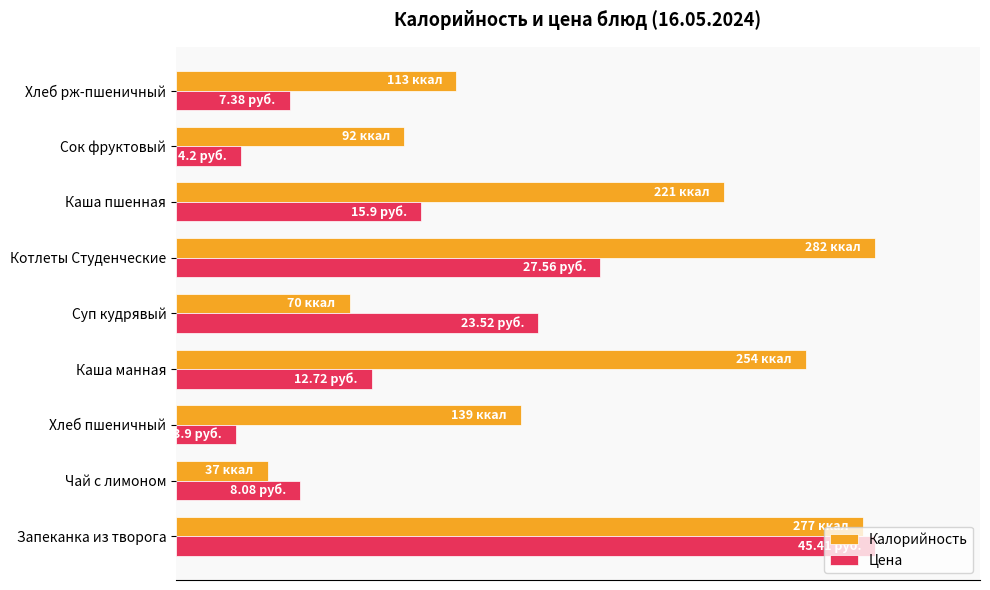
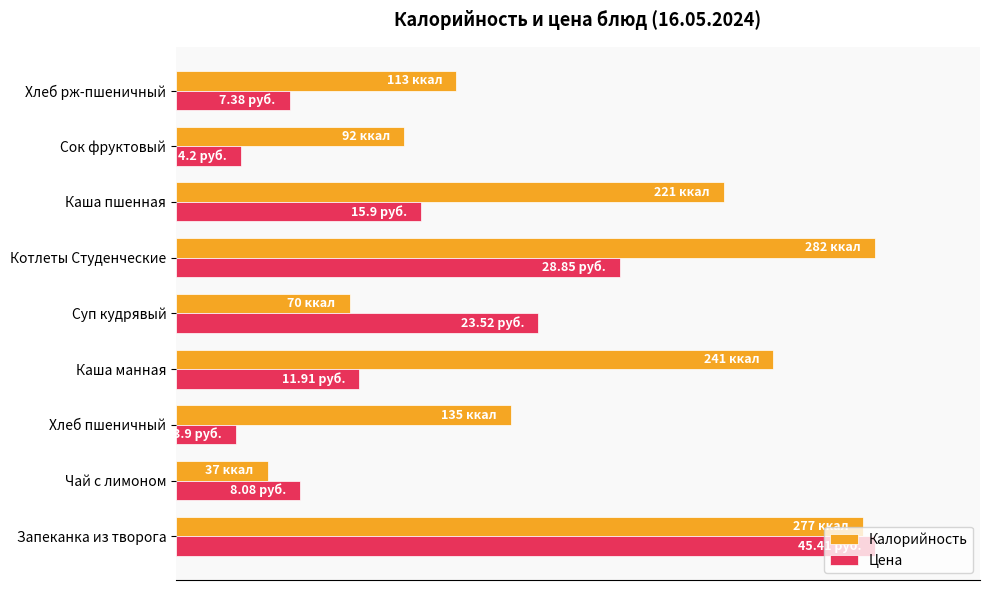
  {
    "Калорийность": {
-     "Каша манная": 254,
-     "Хлеб пшеничный": 139
+     "Каша манная": 241,
+     "Хлеб пшеничный": 135
    },
    "Цена": {
-     "Котлеты Студенческие": 27.56,
-     "Каша манная": 12.72
+     "Котлеты Студенческие": 28.85,
+     "Каша манная": 11.91
    }
  }
